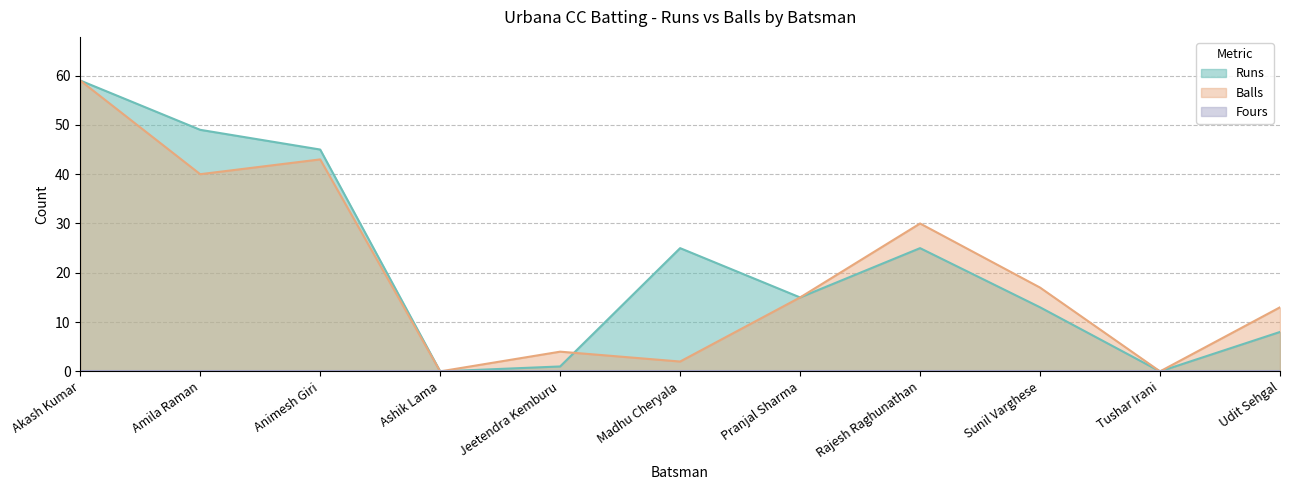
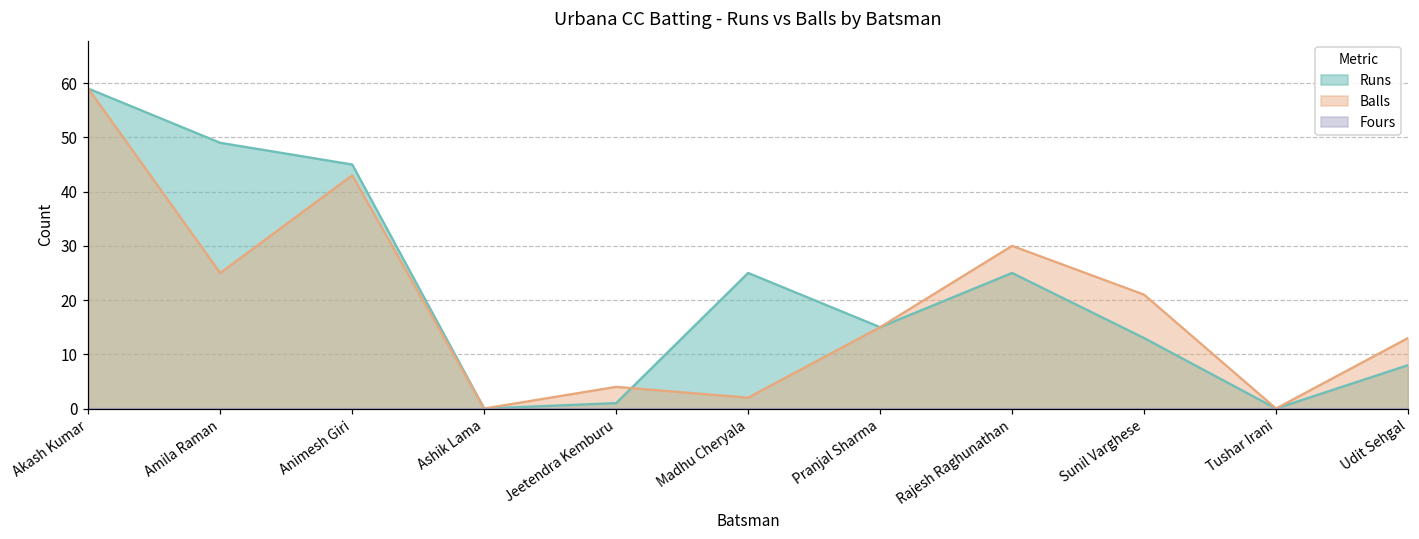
  {
    "Balls": {
-     "Amila Raman": 40,
+     "Amila Raman": 25,
      "Animesh Giri": 43,
      "Jeetendra Kemburu": 4,
      "Madhu Cheryala": 2,
      "Rajesh Raghunathan": 30,
-     "Sunil Varghese": 17,
+     "Sunil Varghese": 21,
      "Udit Sehgal": 13
    }
  }
